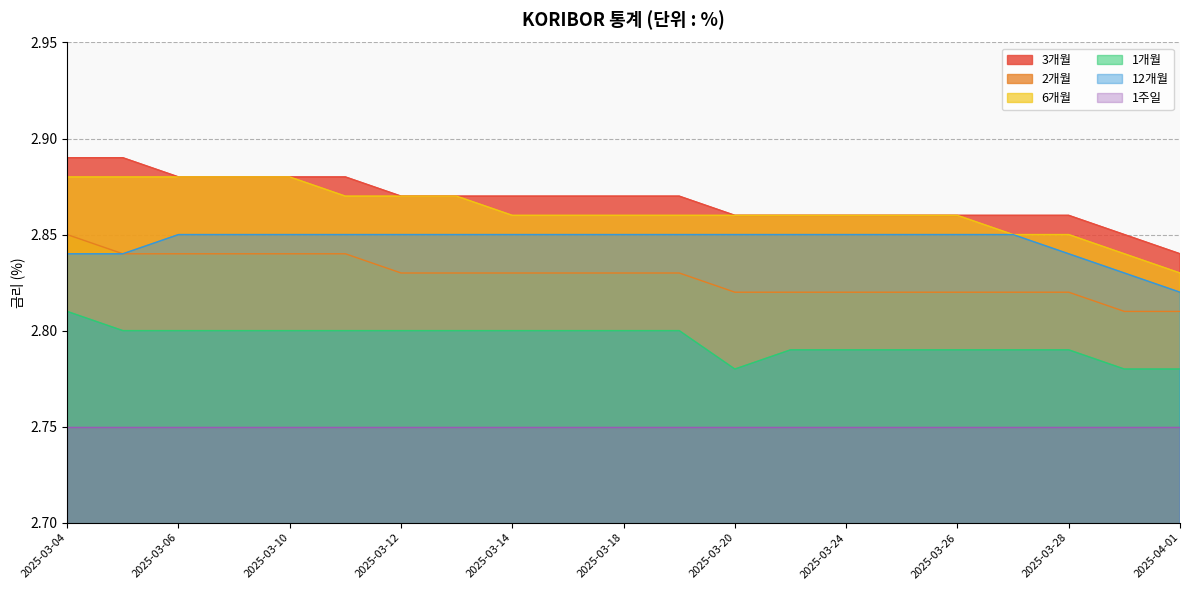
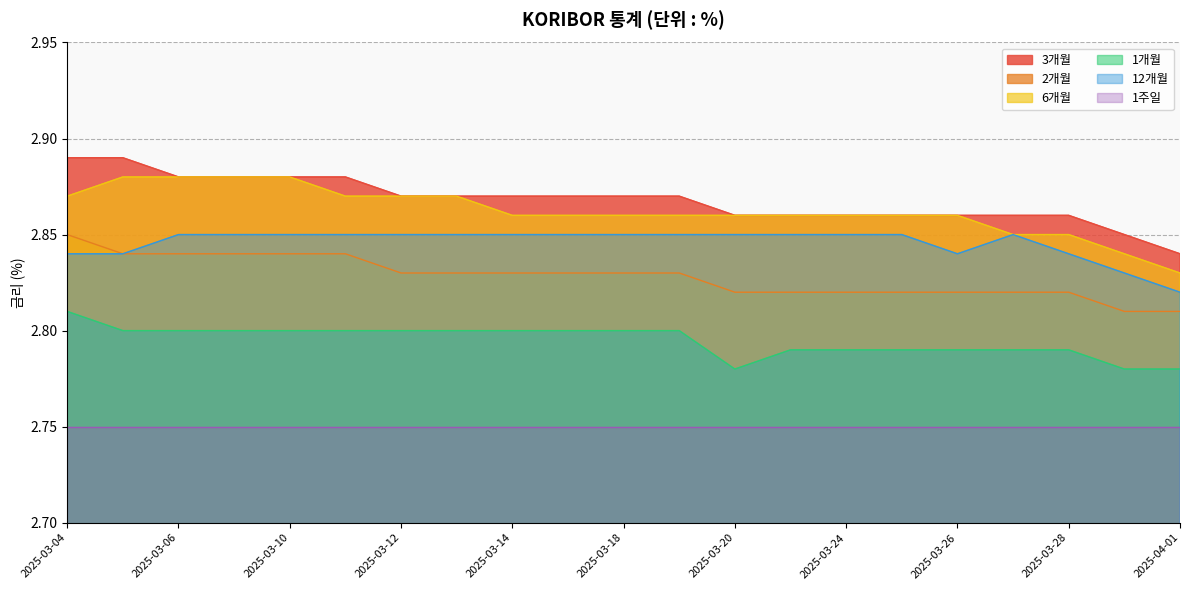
  {
    "6개월": {
-     "2025-03-04": 2.88,
+     "2025-03-04": 2.87,
      "2025-03-14": 2.86,
      "2025-03-18": 2.86,
      "2025-03-28": 2.85,
      "2025-04-01": 2.83
    },
    "1개월": {
      "2025-03-04": 2.81,
      "2025-03-06": 2.80,
      "2025-03-10": 2.80,
      "2025-03-12": 2.80,
      "2025-03-14": 2.80,
      "2025-03-18": 2.80,
      "2025-03-20": 2.78,
      "2025-03-24": 2.79,
      "2025-03-26": 2.79,
      "2025-03-28": 2.79,
      "2025-04-01": 2.78
    },
    "12개월": {
      "2025-03-04": 2.84,
      "2025-03-06": 2.85,
      "2025-03-10": 2.85,
      "2025-03-12": 2.85,
      "2025-03-14": 2.85,
      "2025-03-18": 2.85,
      "2025-03-20": 2.85,
      "2025-03-24": 2.85,
-     "2025-03-26": 2.85,
+     "2025-03-26": 2.84,
      "2025-03-28": 2.84,
      "2025-04-01": 2.82
    },
    "1주일": {
      "2025-03-04": 2.75,
      "2025-03-06": 2.75,
      "2025-03-10": 2.75,
      "2025-03-12": 2.75,
      "2025-03-14": 2.75,
      "2025-03-18": 2.75,
      "2025-03-20": 2.75,
      "2025-03-24": 2.75,
      "2025-03-26": 2.75,
      "2025-03-28": 2.75,
      "2025-04-01": 2.75
    }
  }
